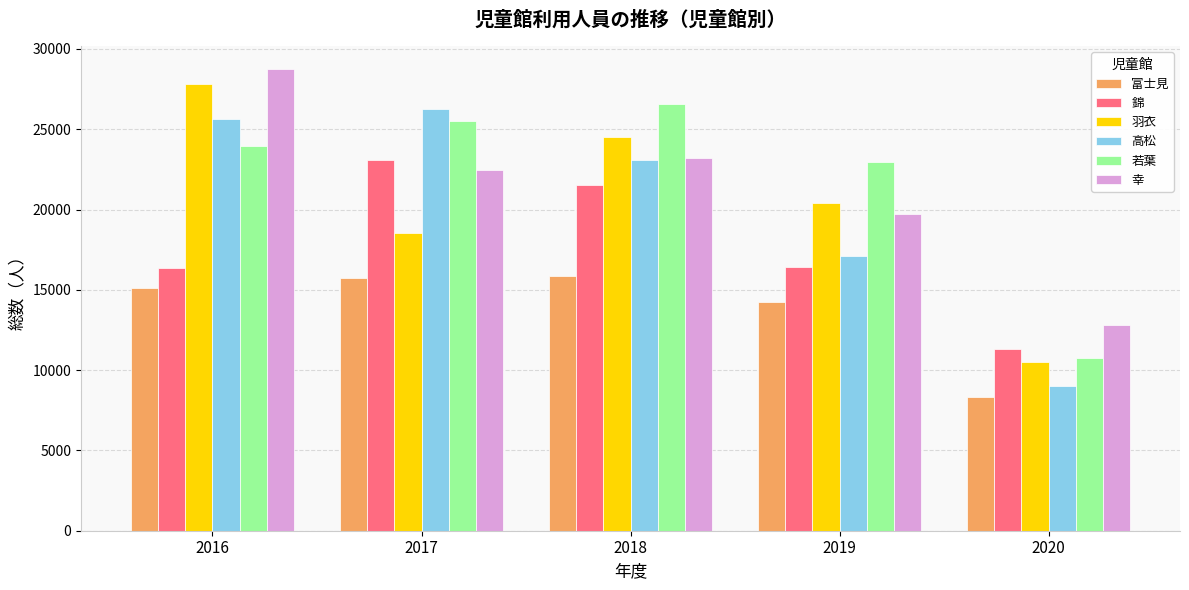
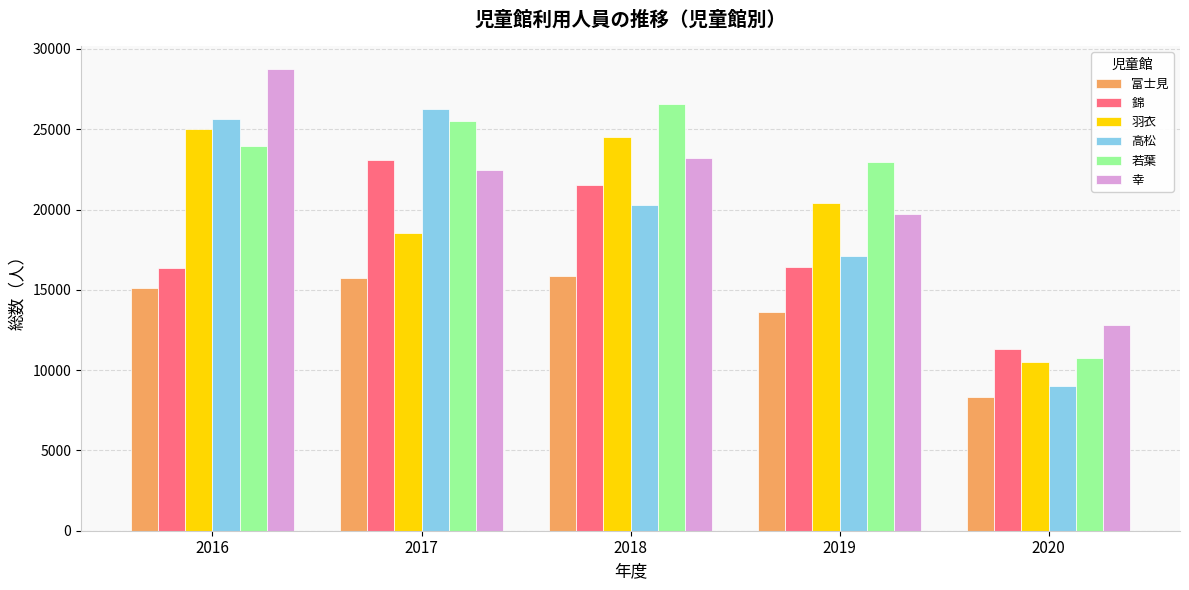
  {
    "富士見": {
      "2016": 15100,
      "2017": 15700,
      "2018": 15900,
-     "2019": 14200,
+     "2019": 13600,
      "2020": 8300
    },
    "錦": {
      "2016": 16300,
      "2017": 23100,
      "2018": 21500,
      "2019": 16400,
      "2020": 11300
    },
    "羽衣": {
-     "2016": 27800,
+     "2016": 25000,
      "2017": 18500,
      "2018": 24500,
      "2019": 20400,
      "2020": 10500
    },
    "高松": {
      "2016": 25600,
      "2017": 26300,
-     "2018": 23100,
+     "2018": 20300,
      "2019": 17100,
      "2020": 9000
    },
    "若葉": {
      "2016": 24000,
      "2017": 25500,
      "2018": 26600,
      "2019": 23000,
      "2020": 10700
    },
    "幸": {
      "2016": 28700,
      "2017": 22500,
      "2018": 23200,
      "2019": 19800,
      "2020": 12800
    }
  }
